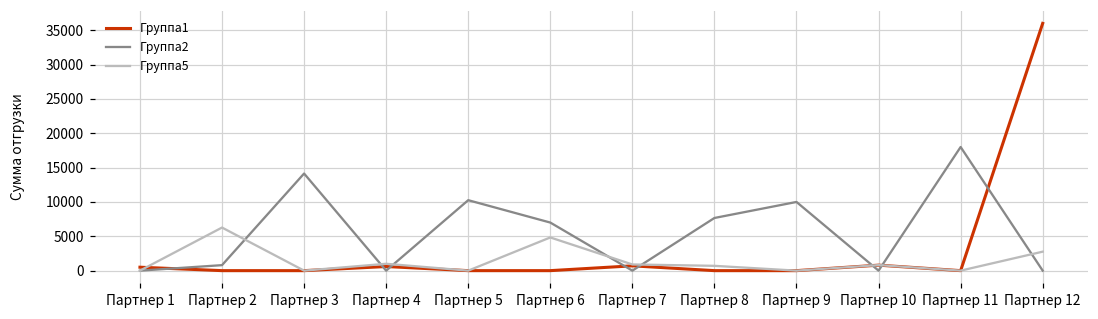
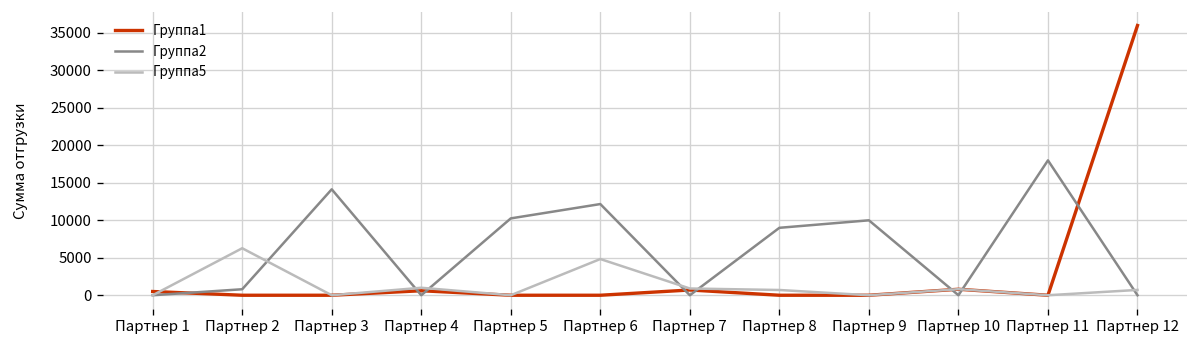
  {
    "Группа1": {
      "Партнер 1": 1000,
      "Партнер 2": 0,
      "Партнер 6": 0,
      "Партнер 8": 0,
      "Партнер 12": 36000
    },
    "Группа2": {
      "Партнер 2": 1000,
      "Партнер 3": 14000,
      "Партнер 4": 0,
      "Партнер 5": 10000,
-     "Партнер 6": 7000,
+     "Партнер 6": 12000,
      "Партнер 7": 0,
-     "Партнер 8": 8000,
+     "Партнер 8": 9000,
      "Партнер 9": 10000,
      "Партнер 10": 0,
      "Партнер 11": 18000,
      "Партнер 12": 0
    },
    "Группа5": {
      "Партнер 2": 6000,
      "Партнер 6": 5000,
      "Партнер 8": 1000,
-     "Партнер 12": 3000
+     "Партнер 12": 1000
    }
  }
